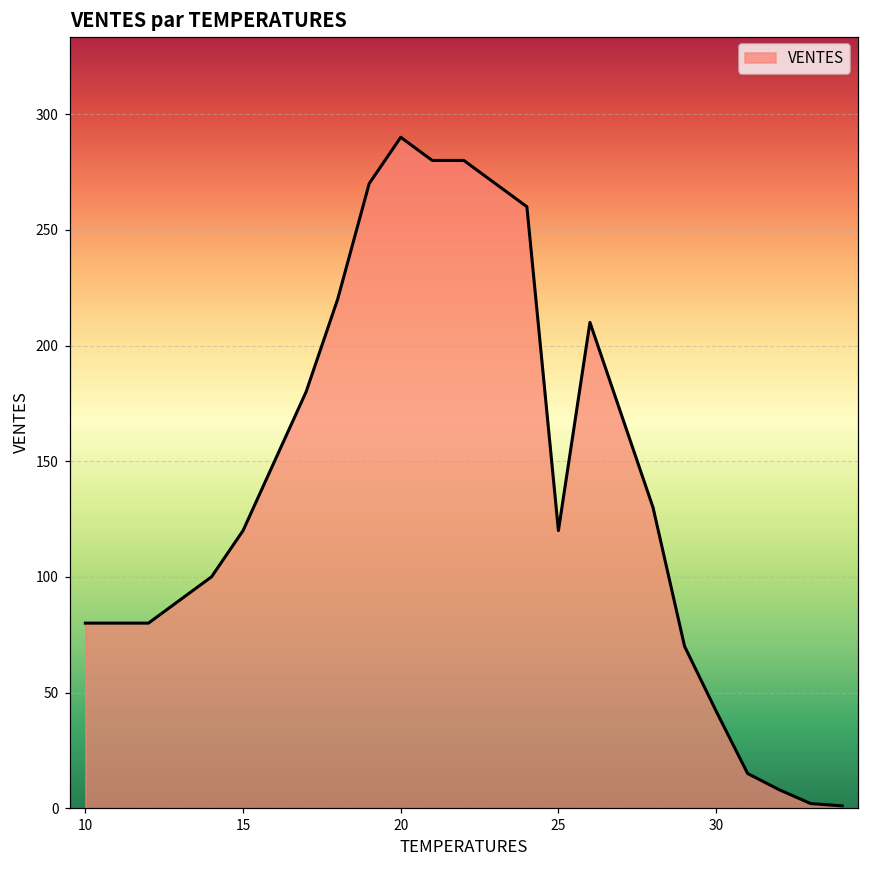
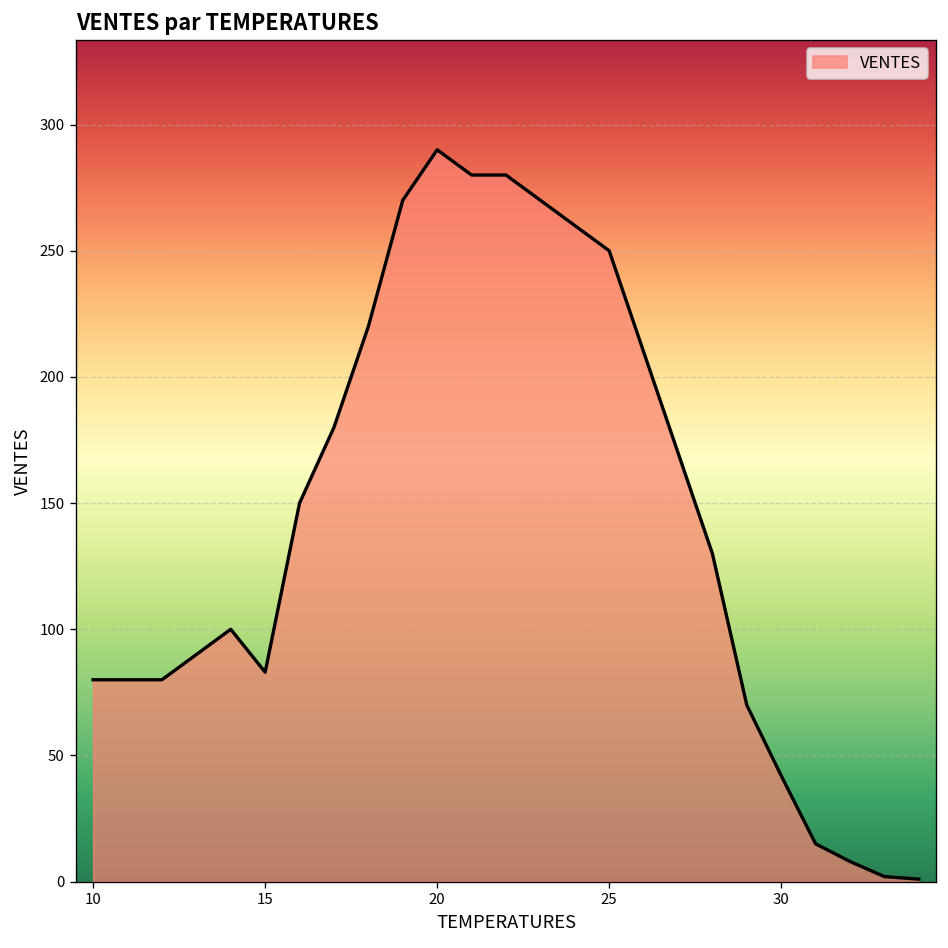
  {
    "10": 80,
-   "15": 120,
+   "15": 83,
    "20": 290,
-   "25": 120,
+   "25": 250,
    "30": 42
  }
